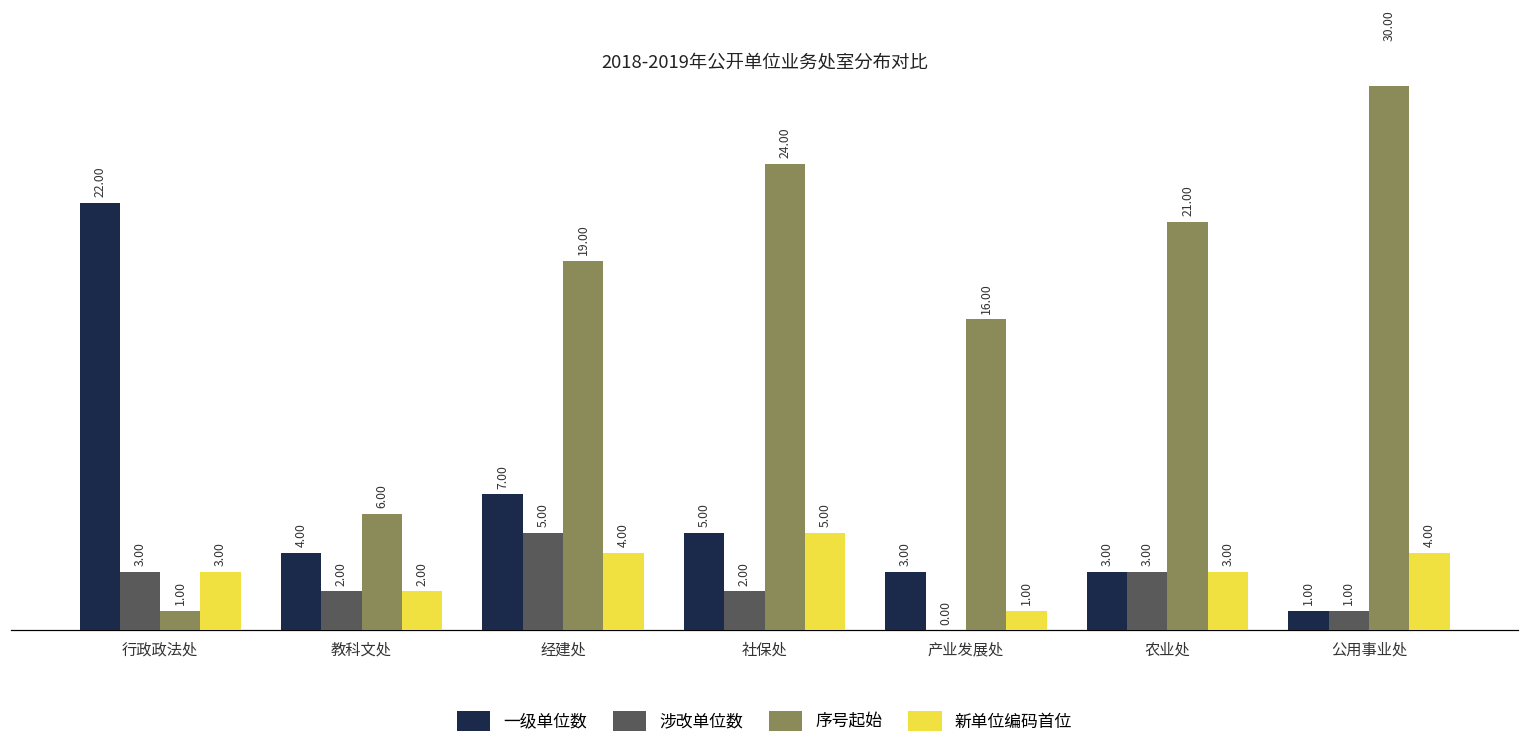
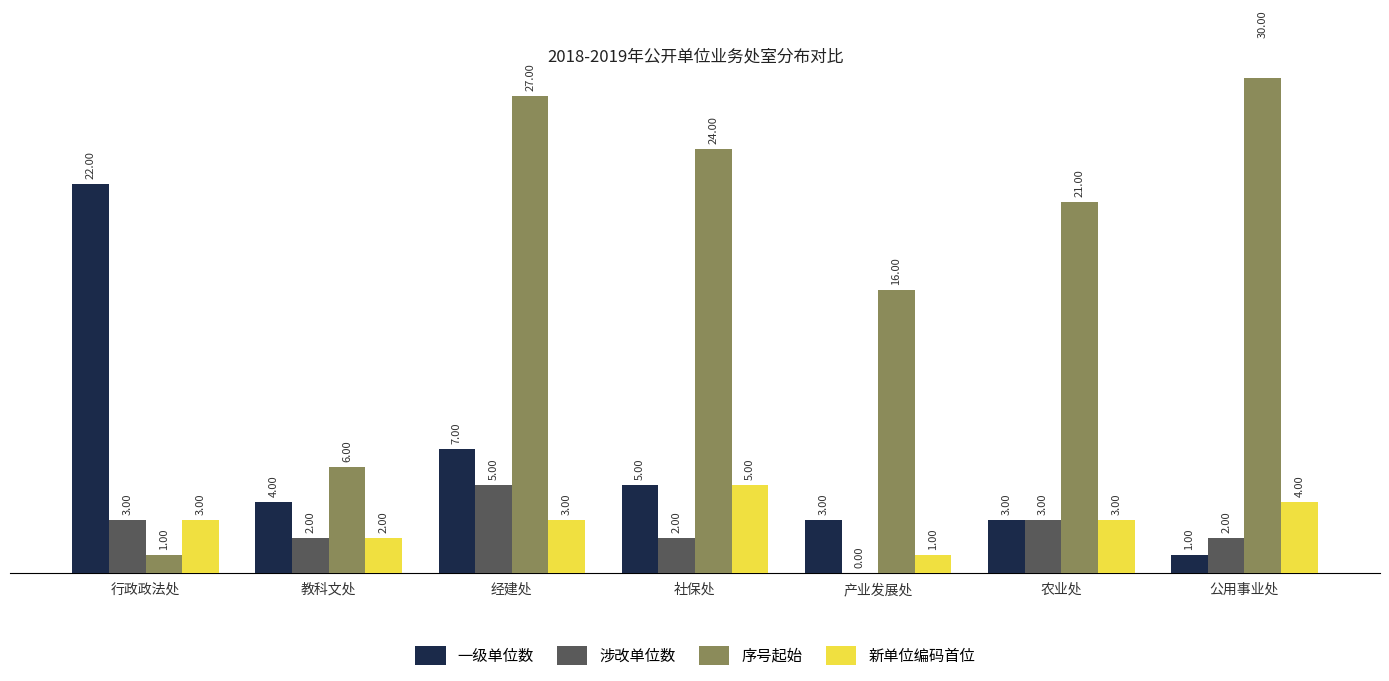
  {
    "一级单位数": {
      "行政政法处": 22.00,
      "教科文处": 4.00,
      "经建处": 7.00,
      "社保处": 5.00,
      "产业发展处": 3.00,
      "农业处": 3.00,
      "公用事业处": 1.00
    },
    "涉改单位数": {
      "行政政法处": 3.00,
      "教科文处": 2.00,
      "经建处": 5.00,
      "社保处": 2.00,
      "产业发展处": 0.00,
      "农业处": 3.00,
-     "公用事业处": 1.00
+     "公用事业处": 2.00
    },
    "序号起始": {
      "行政政法处": 1.00,
      "教科文处": 6.00,
-     "经建处": 19.00,
+     "经建处": 27.00,
      "社保处": 24.00,
      "产业发展处": 16.00,
      "农业处": 21.00
    },
    "新单位编码首位": {
      "行政政法处": 3.00,
      "教科文处": 2.00,
-     "经建处": 4.00,
+     "经建处": 3.00,
      "社保处": 5.00,
      "产业发展处": 1.00,
      "农业处": 3.00,
      "公用事业处": 4.00
    }
  }
